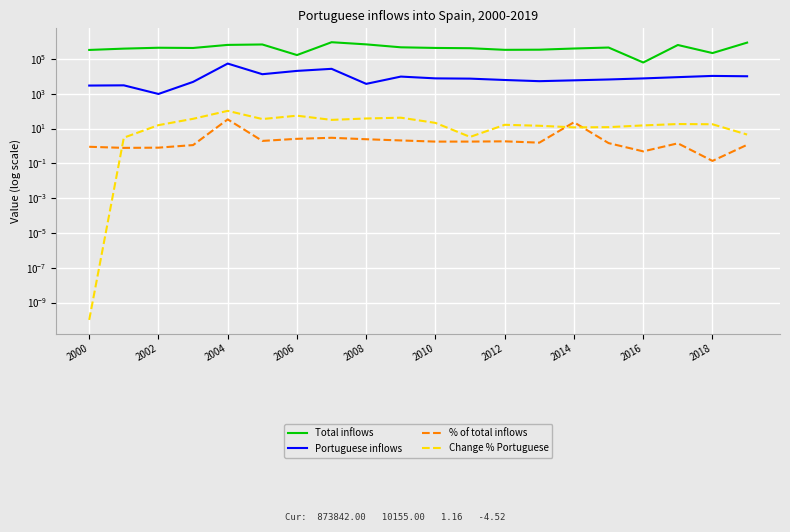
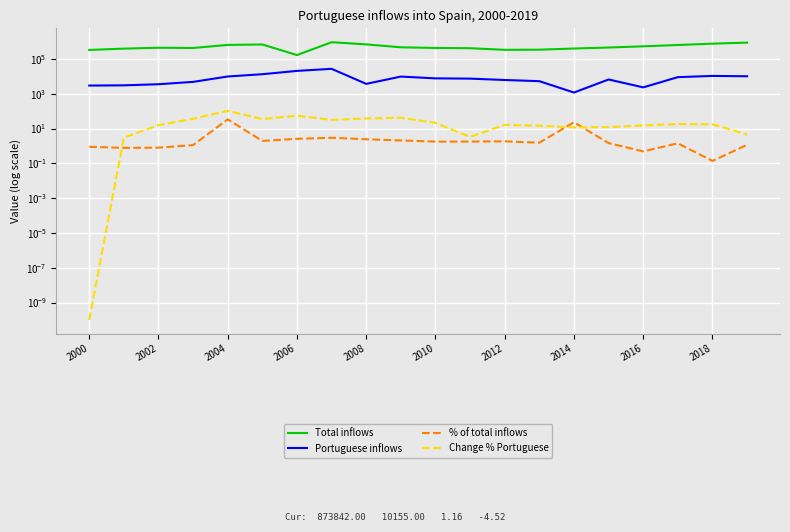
  {
    "Total inflows": {
      "2000": 300000,
      "2002": 400000,
      "2004": 600000,
      "2006": 200000,
      "2008": 700000,
      "2010": 400000,
      "2012": 300000,
      "2014": 400000,
-     "2016": 60000,
-     "2018": 200000
+     "2016": 500000,
+     "2018": 1000000
    },
    "Portuguese inflows": {
      "2000": 3000,
-     "2002": 1000,
-     "2004": 50000,
+     "2002": 4000,
+     "2004": 10000,
      "2006": 20000,
      "2008": 4000,
      "2010": 10000,
      "2012": 6000,
-     "2014": 6000,
-     "2016": 10000,
+     "2014": 1000,
+     "2016": 2000,
      "2018": 10000
    },
    "% of total inflows": {
      "2000": 1,
      "2002": 1,
      "2004": 30,
      "2006": 3,
      "2008": 2,
      "2010": 2,
      "2012": 2,
      "2014": 20,
      "2016": 0.5,
      "2018": 0.1
    },
    "Change % Portuguese": {
      "2000": 0.0000000001,
      "2002": 20,
      "2004": 100,
      "2006": 60,
      "2008": 40,
      "2010": 20,
      "2012": 20,
      "2014": 10,
      "2016": 20,
      "2018": 20
    }
  }
